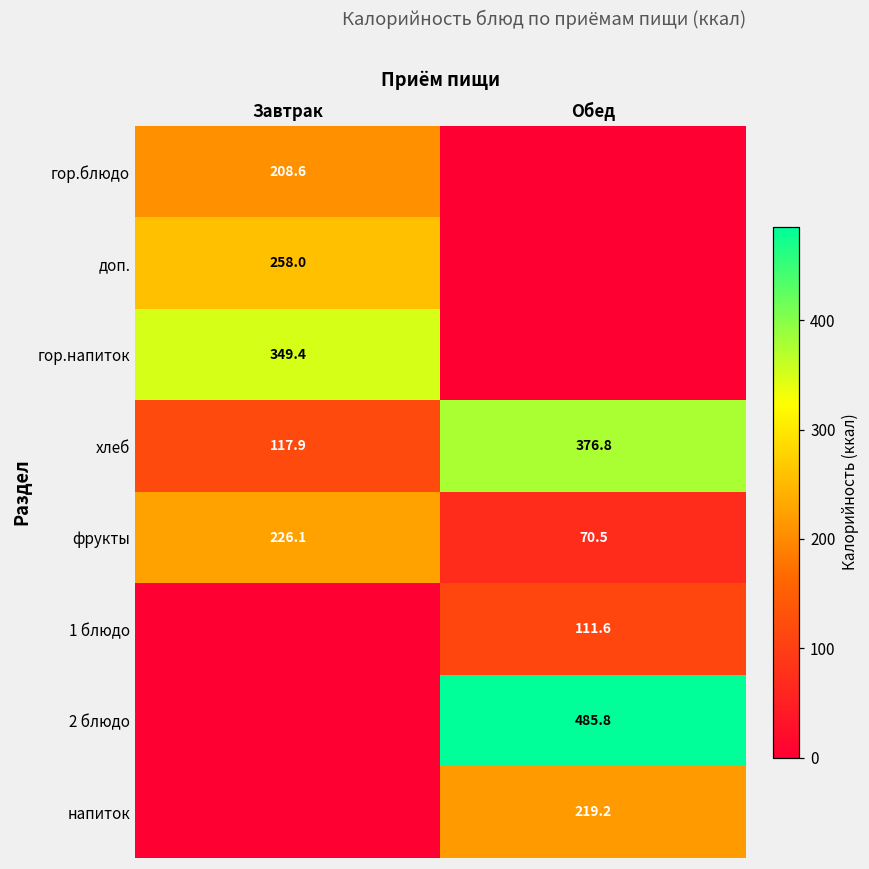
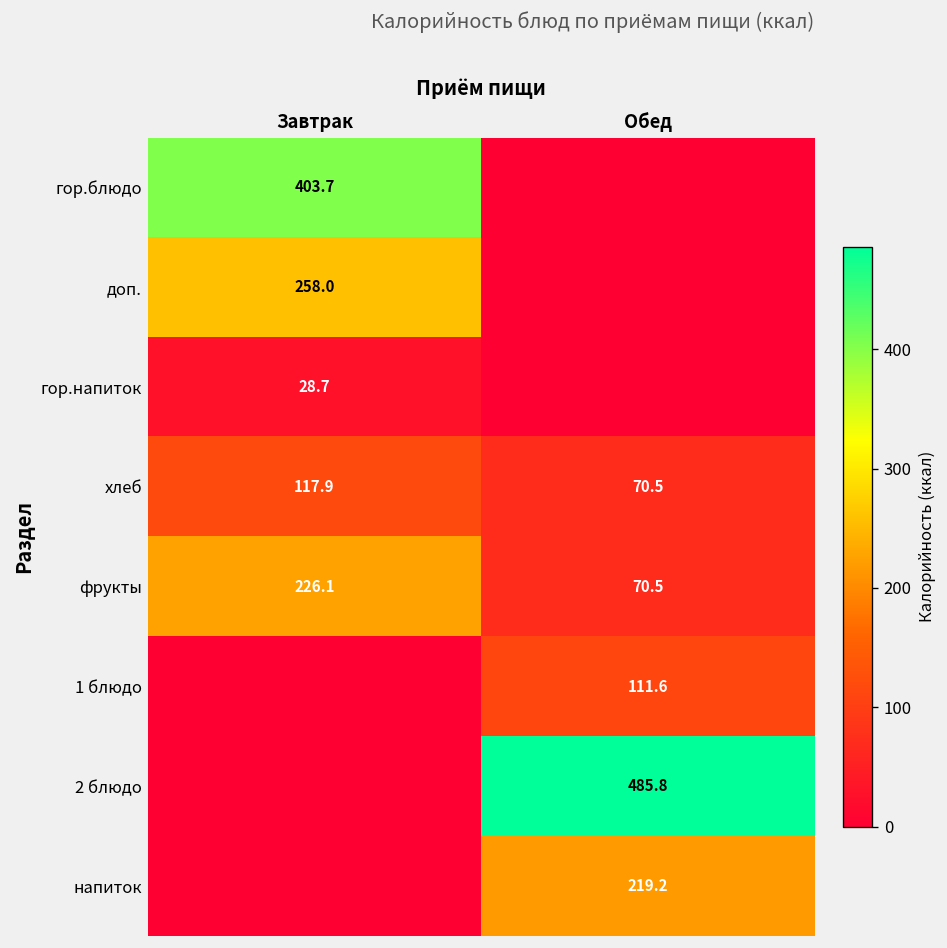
  {
    "гор.блюдо": {
-     "Завтрак": 208.6
+     "Завтрак": 403.7
    },
    "доп.": {
      "Завтрак": 258.0
    },
    "гор.напиток": {
-     "Завтрак": 349.4
+     "Завтрак": 28.7
    },
    "хлеб": {
      "Завтрак": 117.9,
-     "Обед": 376.8
+     "Обед": 70.5
    },
    "фрукты": {
      "Завтрак": 226.1,
      "Обед": 70.5
    },
    "1 блюдо": {
      "Обед": 111.6
    },
    "2 блюдо": {
      "Обед": 485.8
    },
    "напиток": {
      "Обед": 219.2
    }
  }
